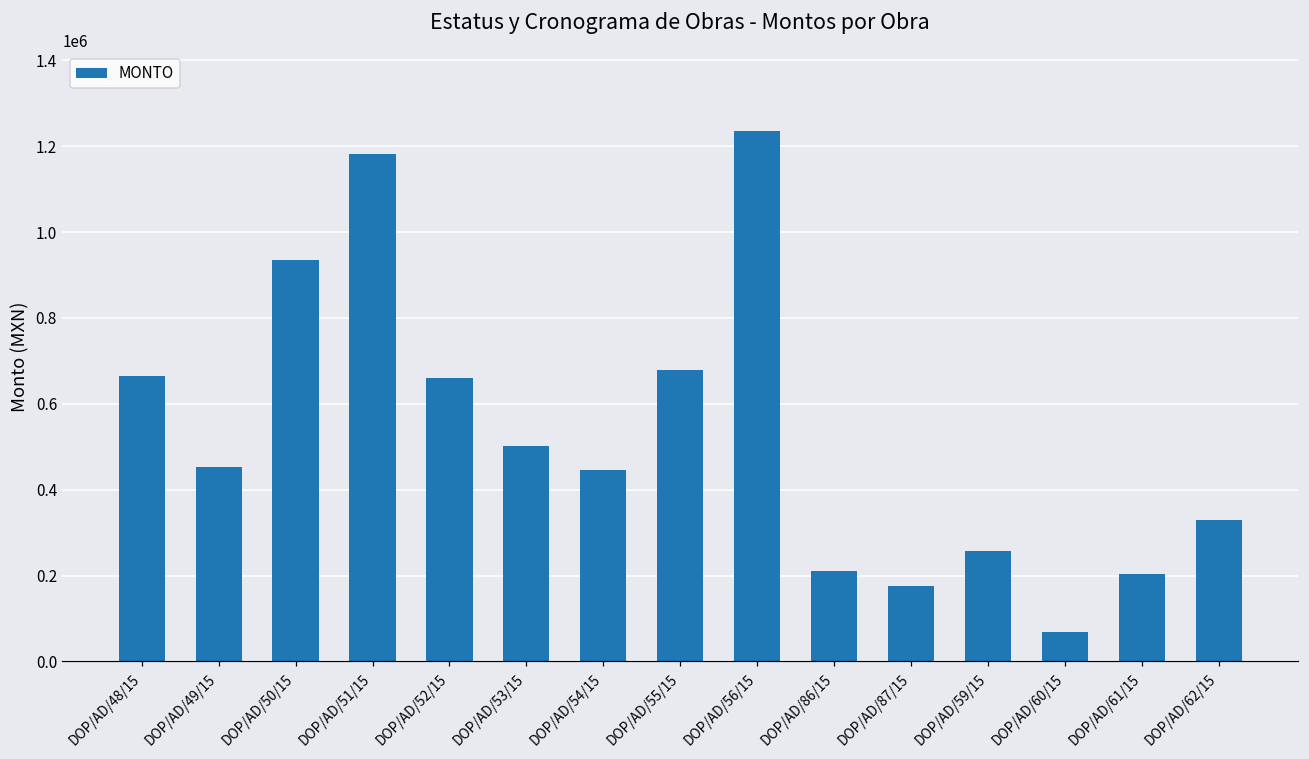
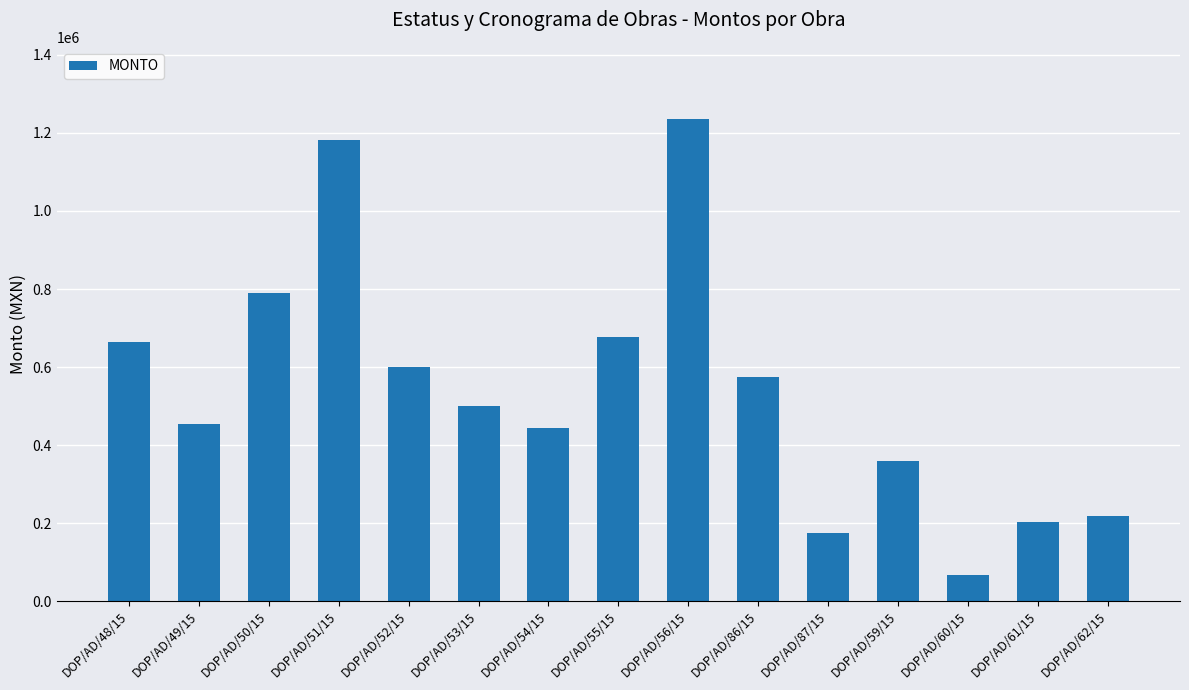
  {
    "DOP/AD/48/15": 660000,
    "DOP/AD/49/15": 450000,
-   "DOP/AD/50/15": 940000,
+   "DOP/AD/50/15": 790000,
    "DOP/AD/51/15": 1180000,
-   "DOP/AD/52/15": 660000,
+   "DOP/AD/52/15": 600000,
    "DOP/AD/53/15": 500000,
    "DOP/AD/54/15": 440000,
    "DOP/AD/55/15": 680000,
    "DOP/AD/56/15": 1240000,
-   "DOP/AD/86/15": 210000,
+   "DOP/AD/86/15": 580000,
    "DOP/AD/87/15": 170000,
-   "DOP/AD/59/15": 260000,
+   "DOP/AD/59/15": 360000,
    "DOP/AD/60/15": 70000,
    "DOP/AD/61/15": 200000,
-   "DOP/AD/62/15": 330000
+   "DOP/AD/62/15": 220000
  }
